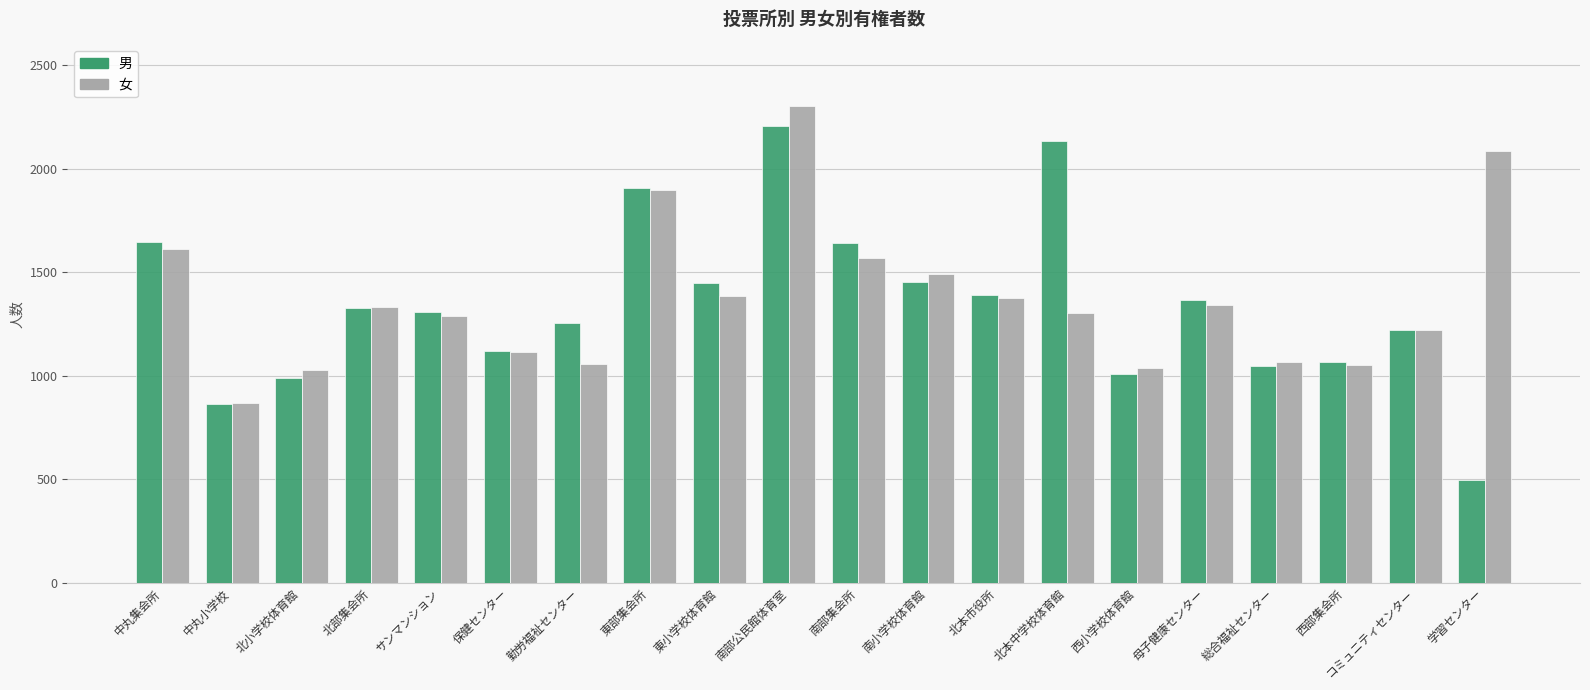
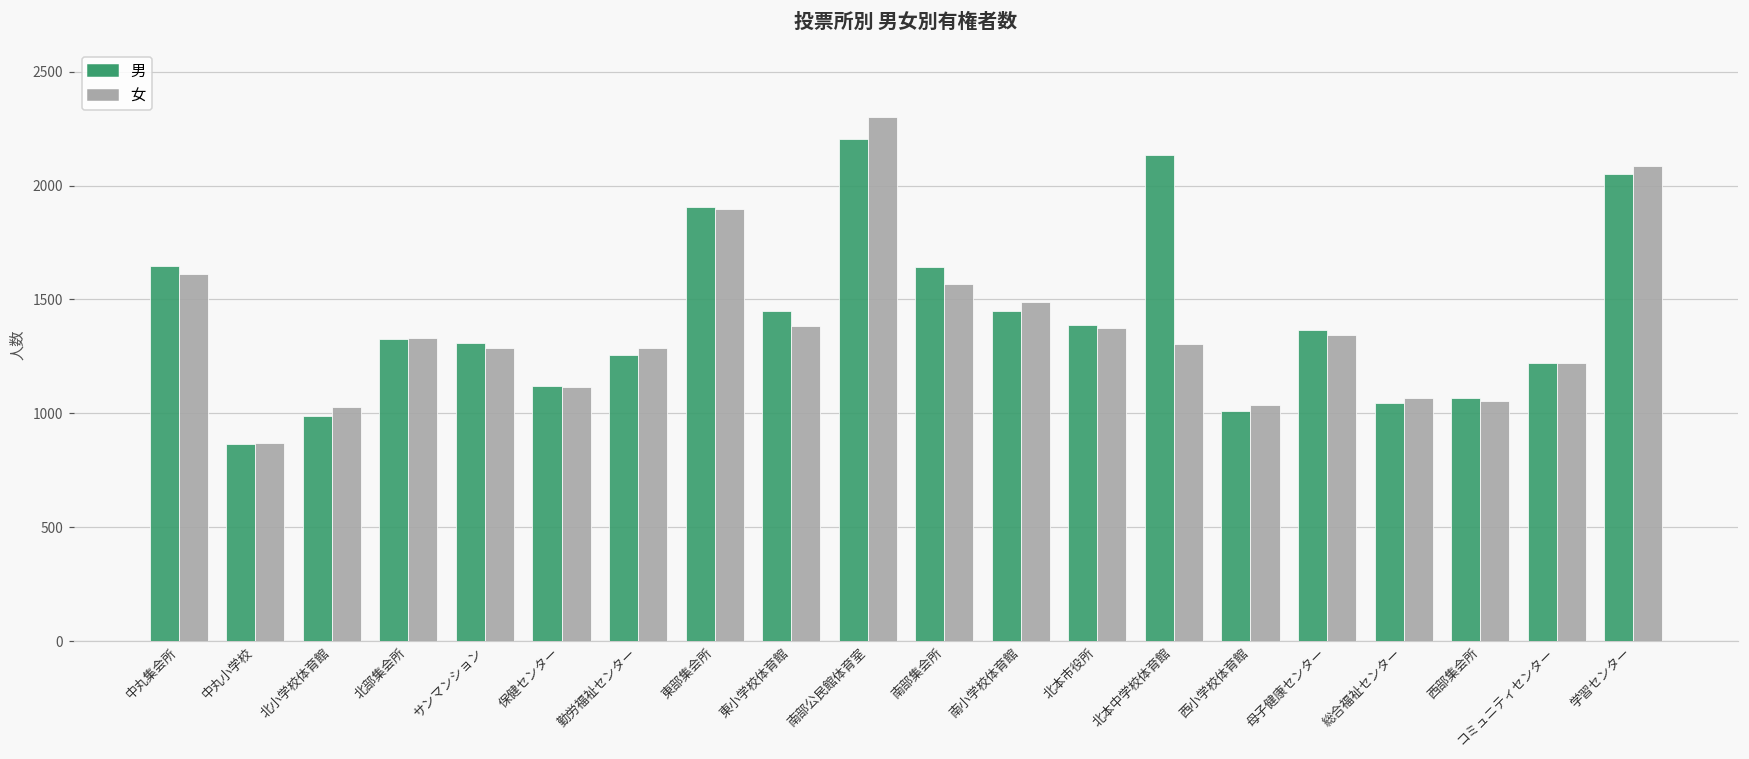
  {
    "男": {
      "中丸集会所": 1650,
      "中丸小学校": 860,
      "北小学校体育館": 990,
      "北部集会所": 1330,
      "サンマンション": 1310,
      "保健センター": 1120,
      "勤労福祉センター": 1260,
      "東部集会所": 1910,
      "東小学校体育館": 1450,
      "南部公民館体育室": 2210,
      "南部集会所": 1640,
      "南小学校体育館": 1450,
      "北本市役所": 1390,
      "北本中学校体育館": 2130,
      "西小学校体育館": 1010,
      "母子健康センター": 1370,
      "総合福祉センター": 1050,
      "西部集会所": 1070,
      "コミュニティセンター": 1220,
-     "学習センター": 500
+     "学習センター": 2050
    },
    "女": {
      "中丸集会所": 1610,
      "中丸小学校": 870,
      "北小学校体育館": 1030,
      "北部集会所": 1330,
      "サンマンション": 1290,
      "保健センター": 1120,
-     "勤労福祉センター": 1060,
+     "勤労福祉センター": 1290,
      "東部集会所": 1900,
      "東小学校体育館": 1390,
      "南部公民館体育室": 2300,
      "南部集会所": 1570,
      "南小学校体育館": 1490,
      "北本市役所": 1370,
      "北本中学校体育館": 1300,
      "西小学校体育館": 1040,
      "母子健康センター": 1340,
      "総合福祉センター": 1070,
      "西部集会所": 1050,
      "コミュニティセンター": 1220,
      "学習センター": 2080
    }
  }
